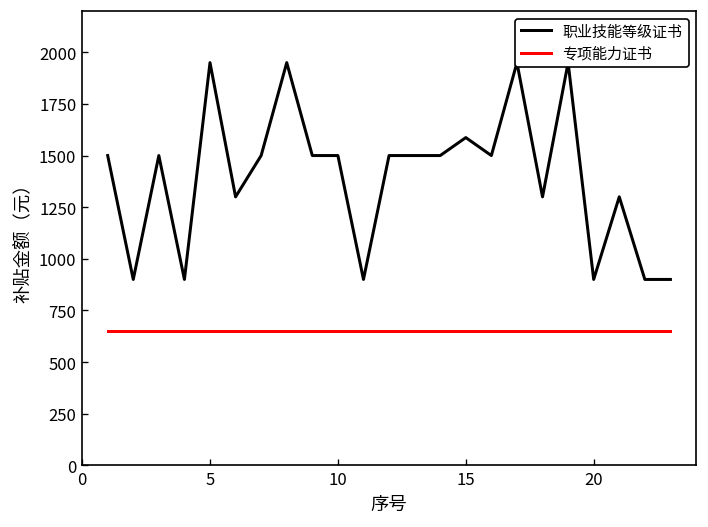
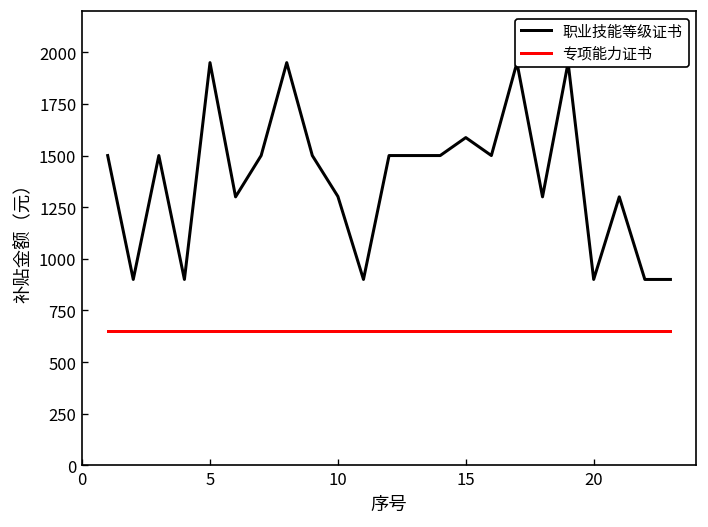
  {
    "职业技能等级证书": {
      "5": 1950,
-     "10": 1500,
+     "10": 1300,
      "15": 1590,
      "20": 900
    },
    "专项能力证书": {
      "5": 650,
      "10": 650,
      "15": 650,
      "20": 650
    }
  }
